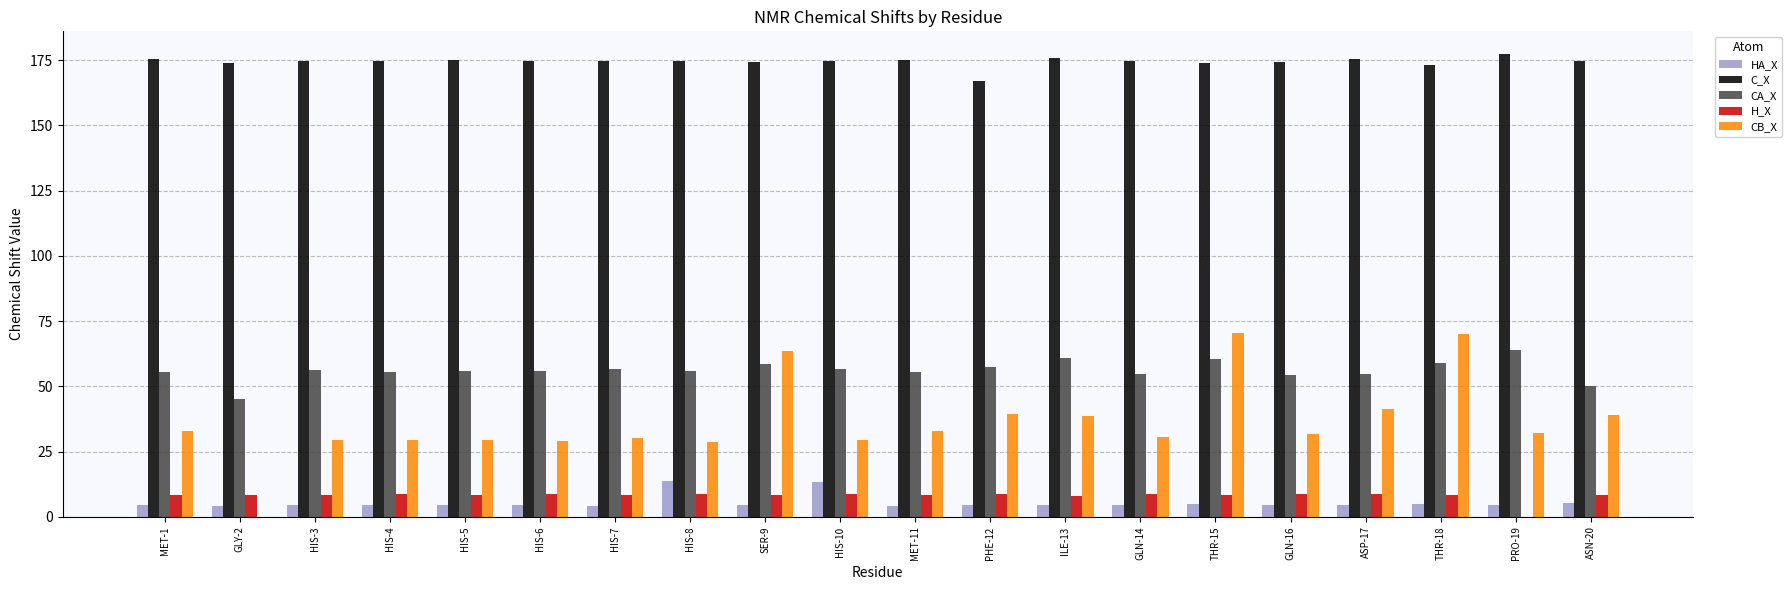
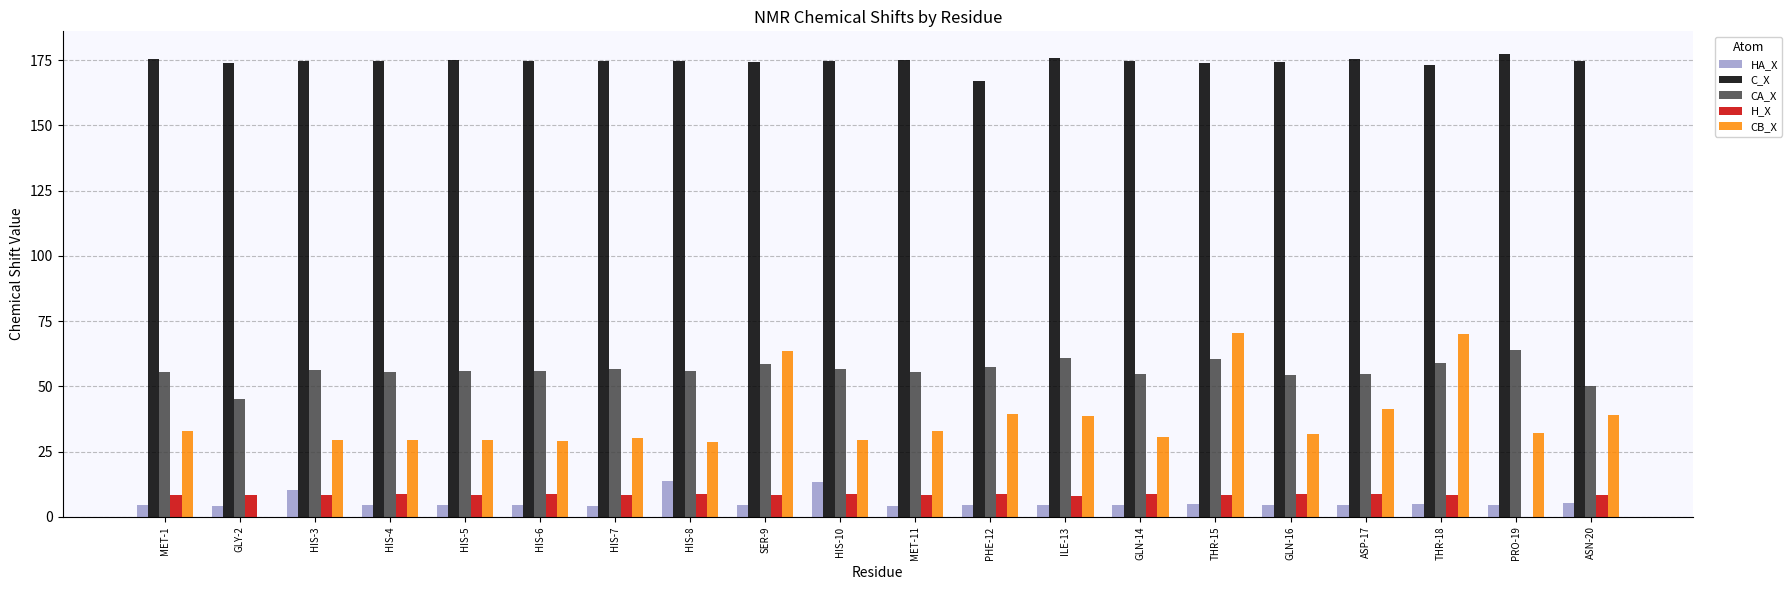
  {
    "HA_X": {
      "MET-1": 4,
      "GLY-2": 4,
-     "HIS-3": 4,
+     "HIS-3": 10,
      "HIS-4": 5,
      "HIS-5": 4,
      "HIS-6": 4,
      "HIS-7": 4,
      "HIS-8": 14,
      "SER-9": 4,
      "HIS-10": 13,
      "MET-11": 4,
      "PHE-12": 5,
      "ILE-13": 4,
      "GLN-14": 4,
      "THR-15": 5,
      "GLN-16": 5,
      "ASP-17": 5,
      "THR-18": 5,
      "PRO-19": 4,
      "ASN-20": 5
    },
    "C_X": {
      "MET-1": 176,
      "GLY-2": 174,
      "HIS-3": 175,
      "HIS-4": 175,
      "HIS-5": 175,
      "HIS-6": 175,
      "HIS-7": 175,
      "HIS-8": 175,
      "SER-9": 174,
      "HIS-10": 175,
      "MET-11": 175,
      "PHE-12": 167,
      "ILE-13": 176,
      "GLN-14": 175,
      "THR-15": 174,
      "GLN-16": 174,
      "ASP-17": 176,
      "THR-18": 173,
      "PRO-19": 177,
      "ASN-20": 175
    },
    "CA_X": {
      "MET-1": 55,
      "GLY-2": 45,
      "HIS-3": 56,
      "HIS-4": 55,
      "HIS-5": 56,
      "HIS-6": 56,
      "HIS-7": 57,
      "HIS-8": 56,
      "SER-9": 59,
      "HIS-10": 57,
      "MET-11": 55,
      "PHE-12": 57,
      "ILE-13": 61,
      "GLN-14": 55,
      "THR-15": 60,
      "GLN-16": 54,
      "ASP-17": 55,
      "THR-18": 59,
      "PRO-19": 64,
      "ASN-20": 50
    },
    "H_X": {
      "MET-1": 8,
      "GLY-2": 8,
      "HIS-3": 8,
      "HIS-4": 9,
      "HIS-5": 8,
      "HIS-6": 9,
      "HIS-7": 8,
      "HIS-8": 9,
      "SER-9": 8,
      "HIS-10": 9,
      "MET-11": 8,
      "PHE-12": 9,
      "ILE-13": 8,
      "GLN-14": 9,
      "THR-15": 8,
      "GLN-16": 9,
      "ASP-17": 9,
      "THR-18": 8,
      "PRO-19": 0,
      "ASN-20": 8
    },
    "CB_X": {
      "MET-1": 33,
      "GLY-2": 0,
      "HIS-3": 29,
      "HIS-4": 29,
      "HIS-5": 29,
      "HIS-6": 29,
      "HIS-7": 30,
      "HIS-8": 29,
      "SER-9": 64,
      "HIS-10": 29,
      "MET-11": 33,
      "PHE-12": 39,
      "ILE-13": 39,
      "GLN-14": 31,
      "THR-15": 71,
      "GLN-16": 32,
      "ASP-17": 41,
      "THR-18": 70,
      "PRO-19": 32,
      "ASN-20": 39
    }
  }
